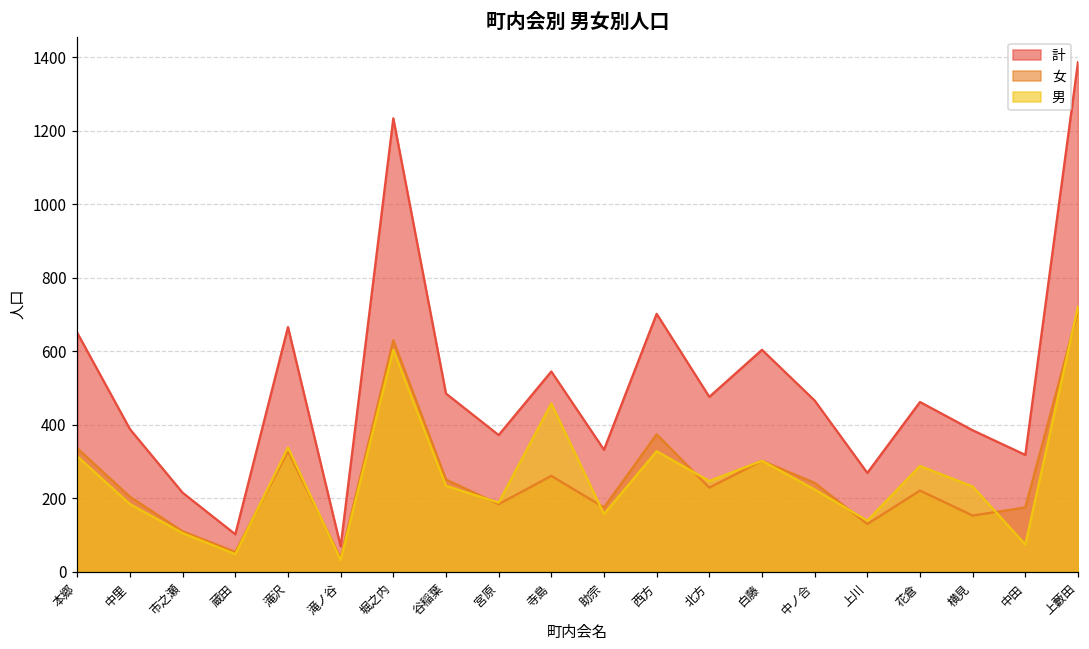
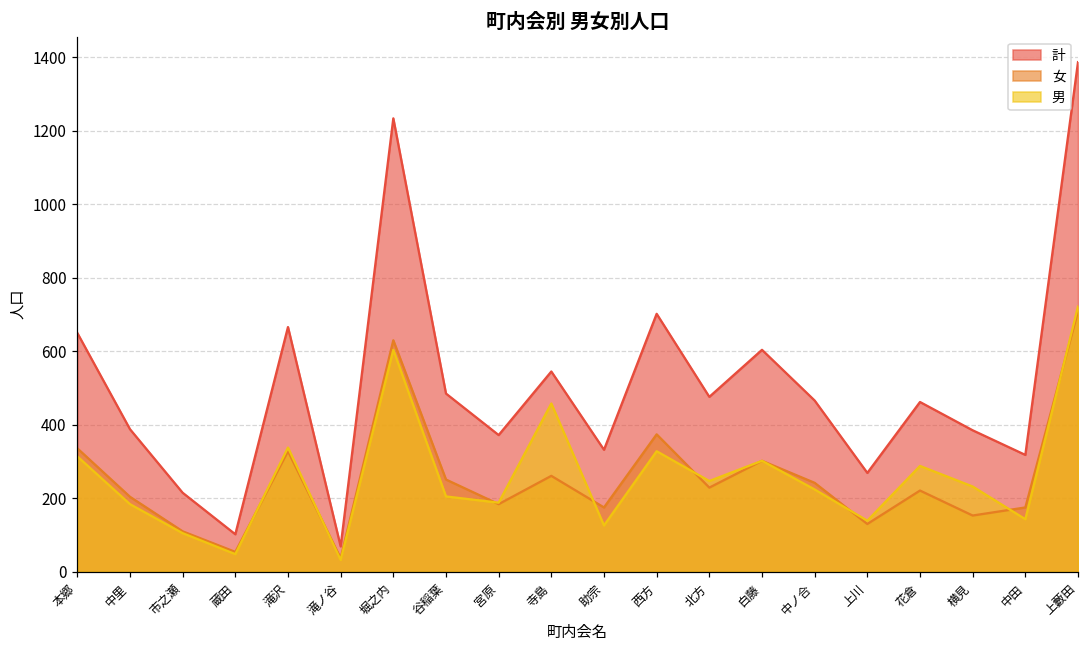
  {
    "男": {
      "本郷": 310,
      "中里": 180,
      "滝沢": 340,
      "堀之内": 600,
-     "谷稲葉": 230,
+     "谷稲葉": 210,
      "寺島": 460,
-     "助宗": 160,
+     "助宗": 130,
      "西方": 330,
      "北方": 250,
      "中ノ合": 220,
      "上川": 140,
      "花倉": 290,
      "横見": 230,
-     "中田": 70,
+     "中田": 140,
      "上藪田": 720
    }
  }
